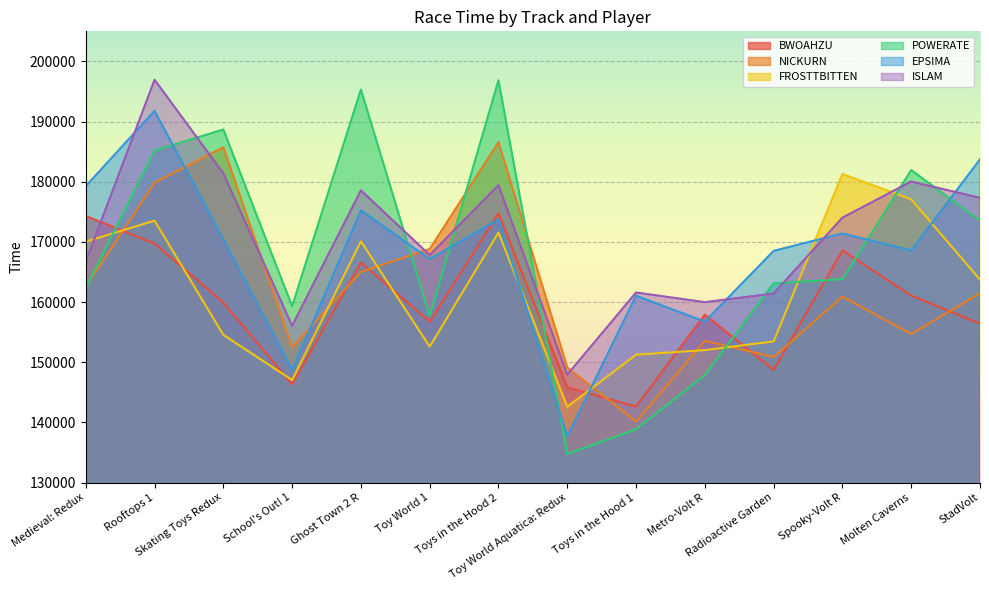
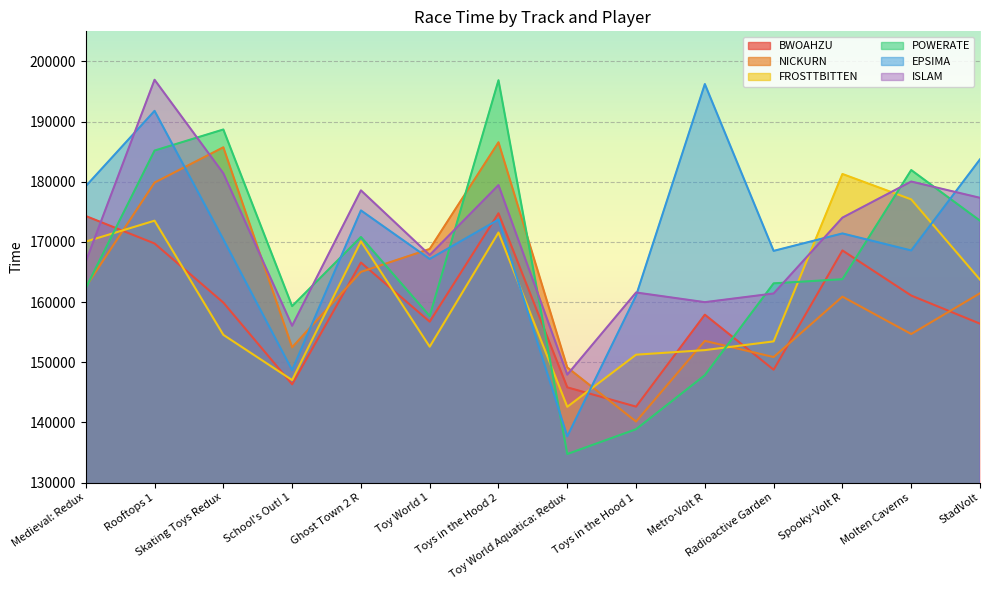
  {
    "FROSTTBITTEN": {
      "Medieval: Redux": 170000,
      "Rooftops 1": 174000,
      "Skating Toys Redux": 155000,
      "School's Out! 1": 147000,
      "Ghost Town 2 R": 170000,
      "Toy World 1": 153000,
      "Toys in the Hood 2": 172000,
      "Toy World Aquatica: Redux": 143000,
      "Toys in the Hood 1": 151000,
      "Metro-Volt R": 152000,
      "Radioactive Garden": 153000,
      "Spooky-Volt R": 181000,
      "Molten Caverns": 177000,
      "StadVolt": 164000
    },
    "POWERATE": {
      "Rooftops 1": 185000,
      "Skating Toys Redux": 189000,
      "School's Out! 1": 159000,
-     "Ghost Town 2 R": 195000,
+     "Ghost Town 2 R": 171000,
      "Toy World 1": 158000,
      "Toys in the Hood 2": 197000,
      "Toy World Aquatica: Redux": 135000,
      "Toys in the Hood 1": 139000,
      "Metro-Volt R": 148000,
      "Radioactive Garden": 163000,
      "Spooky-Volt R": 164000,
      "Molten Caverns": 182000,
      "StadVolt": 174000
    },
    "EPSIMA": {
      "Medieval: Redux": 179000,
      "Rooftops 1": 192000,
      "Skating Toys Redux": 170000,
      "School's Out! 1": 149000,
      "Ghost Town 2 R": 175000,
      "Toy World 1": 167000,
      "Toys in the Hood 2": 174000,
      "Toy World Aquatica: Redux": 138000,
      "Toys in the Hood 1": 161000,
-     "Metro-Volt R": 157000,
+     "Metro-Volt R": 196000,
      "Radioactive Garden": 169000,
      "Spooky-Volt R": 171000,
      "Molten Caverns": 169000,
      "StadVolt": 184000
    },
    "ISLAM": {
      "Medieval: Redux": 167000,
      "Rooftops 1": 197000,
      "Skating Toys Redux": 181000,
      "School's Out! 1": 156000,
      "Ghost Town 2 R": 179000,
      "Toy World 1": 168000,
      "Toys in the Hood 2": 179000,
      "Toy World Aquatica: Redux": 148000,
      "Toys in the Hood 1": 162000,
      "Metro-Volt R": 160000,
      "Radioactive Garden": 161000,
      "Spooky-Volt R": 174000,
      "Molten Caverns": 180000,
      "StadVolt": 177000
    }
  }
